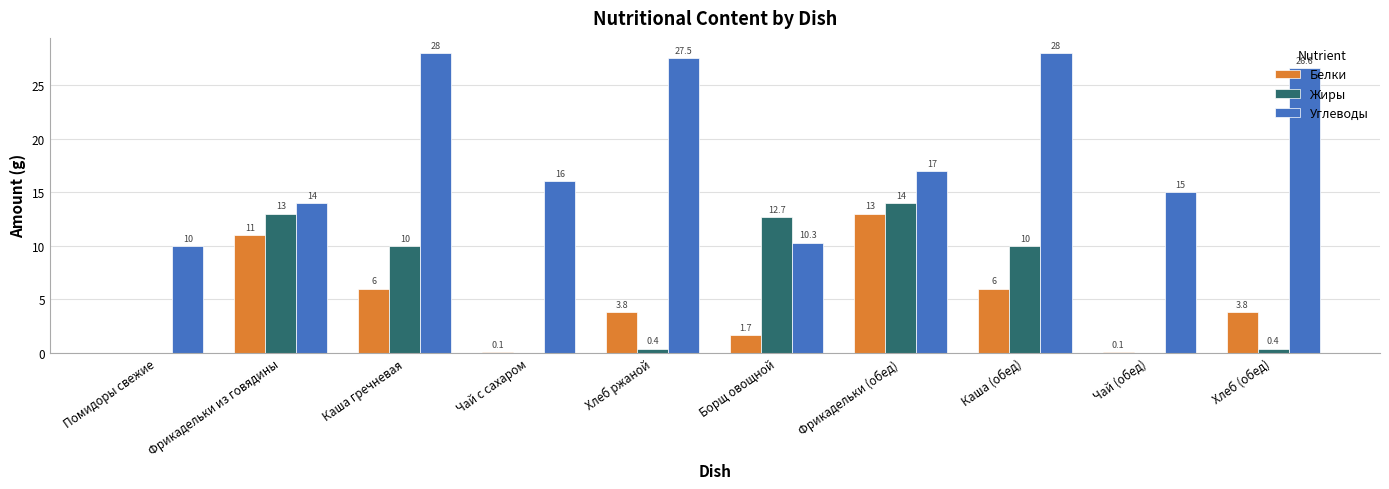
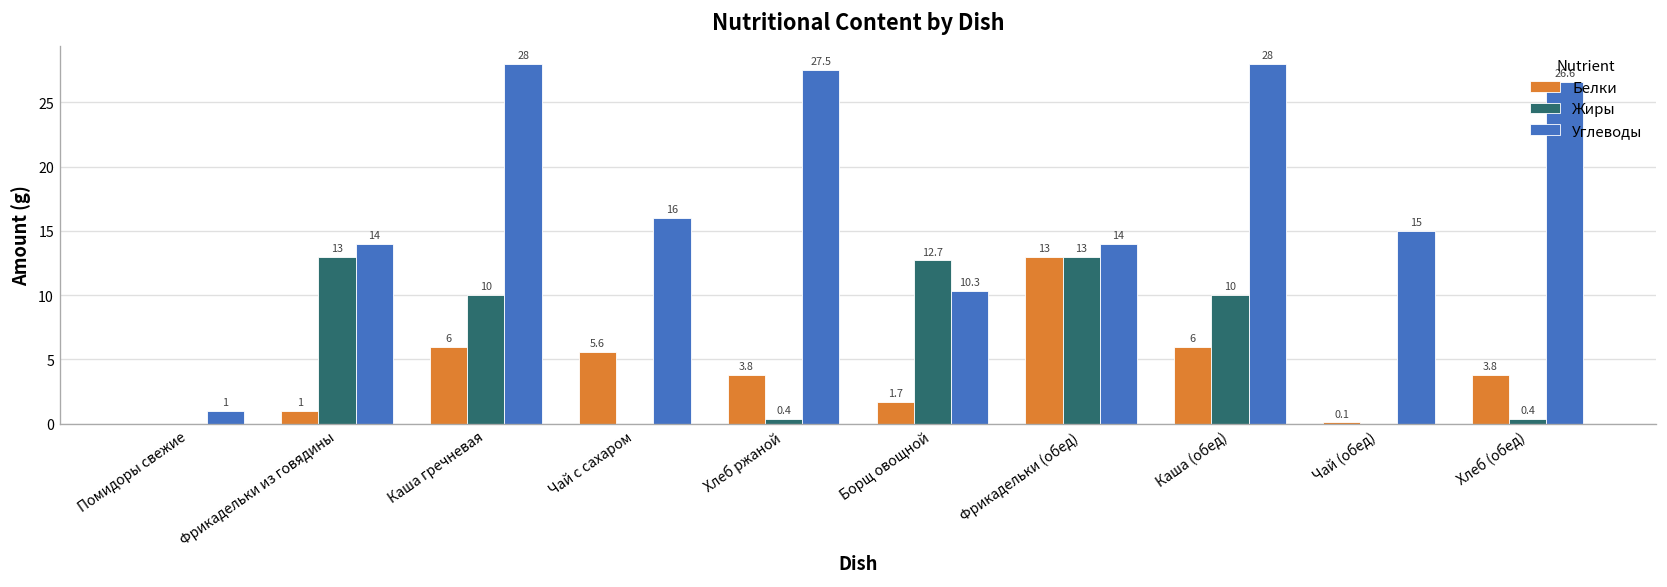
  {
    "Белки": {
-     "Фрикадельки из говядины": 11,
+     "Фрикадельки из говядины": 1,
      "Каша гречневая": 6,
-     "Чай с сахаром": 0.1,
+     "Чай с сахаром": 5.6,
      "Хлеб ржаной": 3.8,
      "Борщ овощной": 1.7,
      "Фрикадельки (обед)": 13,
      "Каша (обед)": 6,
      "Чай (обед)": 0.1,
      "Хлеб (обед)": 3.8
    },
    "Жиры": {
      "Фрикадельки из говядины": 13,
      "Каша гречневая": 10,
      "Хлеб ржаной": 0.4,
      "Борщ овощной": 12.7,
-     "Фрикадельки (обед)": 14,
+     "Фрикадельки (обед)": 13,
      "Каша (обед)": 10,
      "Хлеб (обед)": 0.4
    },
    "Углеводы": {
-     "Помидоры свежие": 10,
+     "Помидоры свежие": 1,
      "Фрикадельки из говядины": 14,
      "Каша гречневая": 28,
      "Чай с сахаром": 16,
      "Хлеб ржаной": 27.5,
      "Борщ овощной": 10.3,
-     "Фрикадельки (обед)": 17,
+     "Фрикадельки (обед)": 14,
      "Каша (обед)": 28,
      "Чай (обед)": 15,
      "Хлеб (обед)": 26.6
    }
  }
